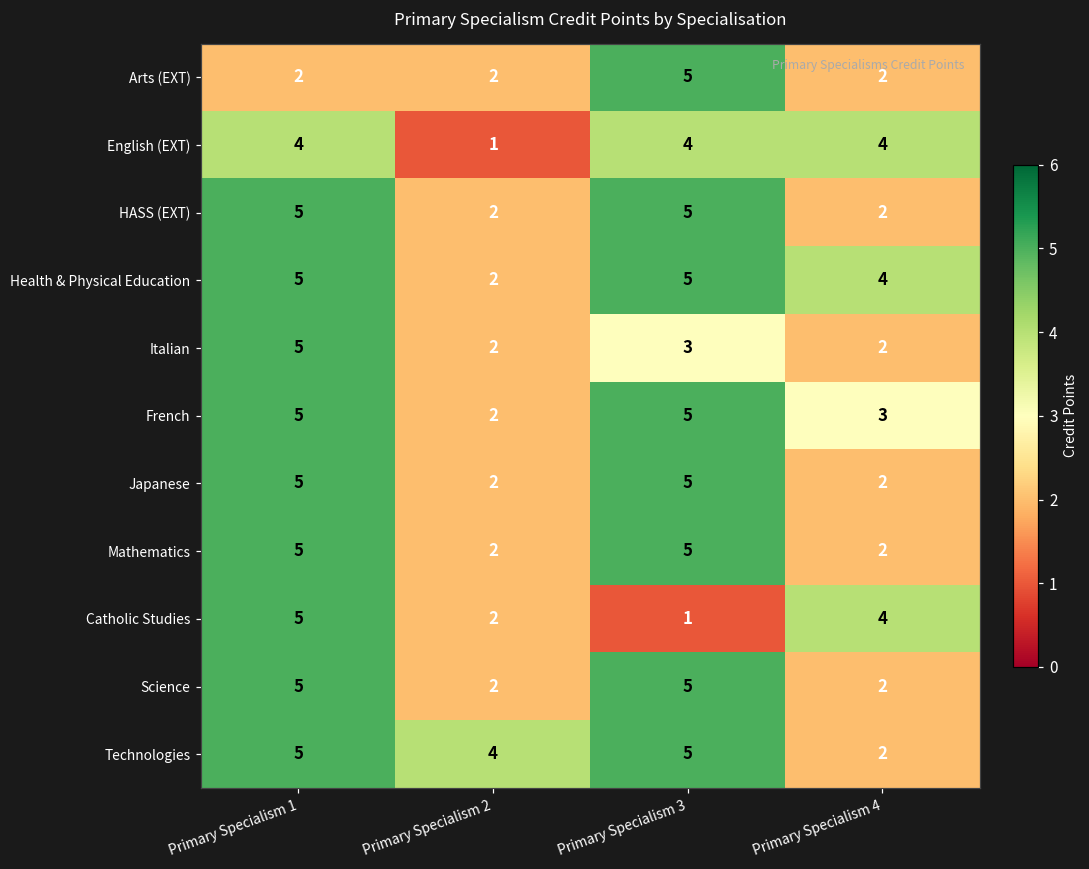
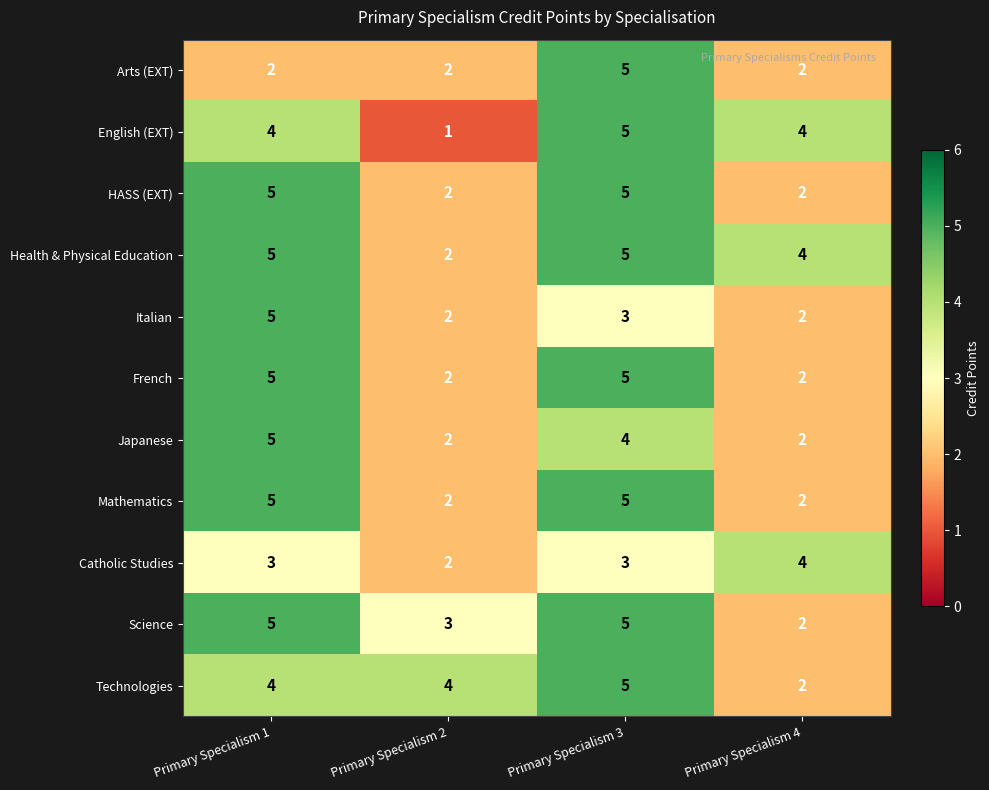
  {
    "Arts (EXT)": {
      "Primary Specialism 1": 2,
      "Primary Specialism 2": 2,
      "Primary Specialism 3": 5
    },
    "English (EXT)": {
      "Primary Specialism 1": 4,
      "Primary Specialism 2": 1,
-     "Primary Specialism 3": 4,
+     "Primary Specialism 3": 5,
      "Primary Specialism 4": 4
    },
    "HASS (EXT)": {
      "Primary Specialism 1": 5,
      "Primary Specialism 2": 2,
      "Primary Specialism 3": 5,
      "Primary Specialism 4": 2
    },
    "Health & Physical Education": {
      "Primary Specialism 1": 5,
      "Primary Specialism 2": 2,
      "Primary Specialism 3": 5,
      "Primary Specialism 4": 4
    },
    "Italian": {
      "Primary Specialism 1": 5,
      "Primary Specialism 2": 2,
      "Primary Specialism 3": 3,
      "Primary Specialism 4": 2
    },
    "French": {
      "Primary Specialism 1": 5,
      "Primary Specialism 2": 2,
      "Primary Specialism 3": 5,
-     "Primary Specialism 4": 3
+     "Primary Specialism 4": 2
    },
    "Japanese": {
      "Primary Specialism 1": 5,
      "Primary Specialism 2": 2,
-     "Primary Specialism 3": 5,
+     "Primary Specialism 3": 4,
      "Primary Specialism 4": 2
    },
    "Mathematics": {
      "Primary Specialism 1": 5,
      "Primary Specialism 2": 2,
      "Primary Specialism 3": 5,
      "Primary Specialism 4": 2
    },
    "Catholic Studies": {
-     "Primary Specialism 1": 5,
+     "Primary Specialism 1": 3,
      "Primary Specialism 2": 2,
-     "Primary Specialism 3": 1,
+     "Primary Specialism 3": 3,
      "Primary Specialism 4": 4
    },
    "Science": {
      "Primary Specialism 1": 5,
-     "Primary Specialism 2": 2,
+     "Primary Specialism 2": 3,
      "Primary Specialism 3": 5,
      "Primary Specialism 4": 2
    },
    "Technologies": {
-     "Primary Specialism 1": 5,
+     "Primary Specialism 1": 4,
      "Primary Specialism 2": 4,
      "Primary Specialism 3": 5,
      "Primary Specialism 4": 2
    }
  }
